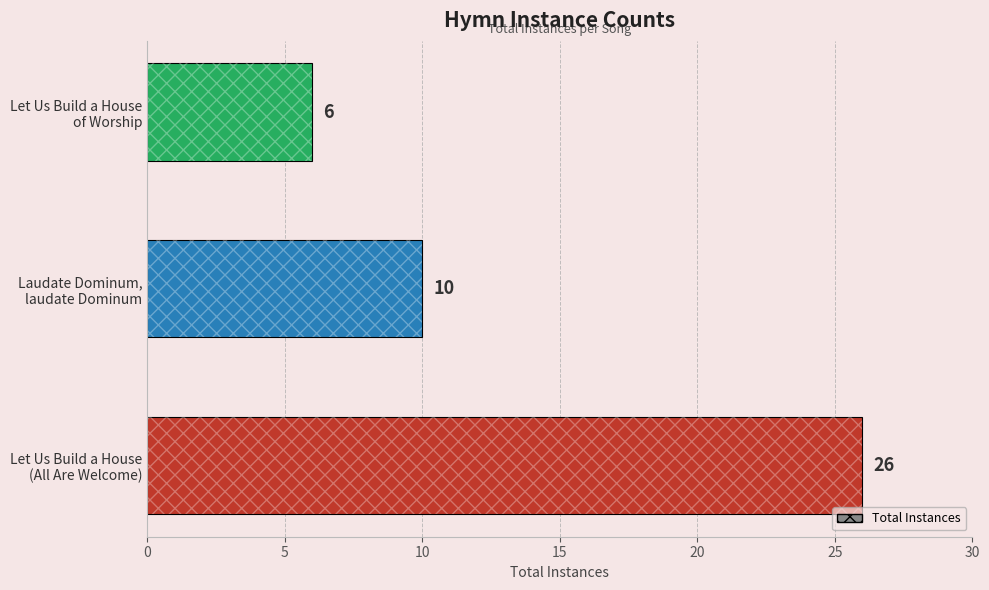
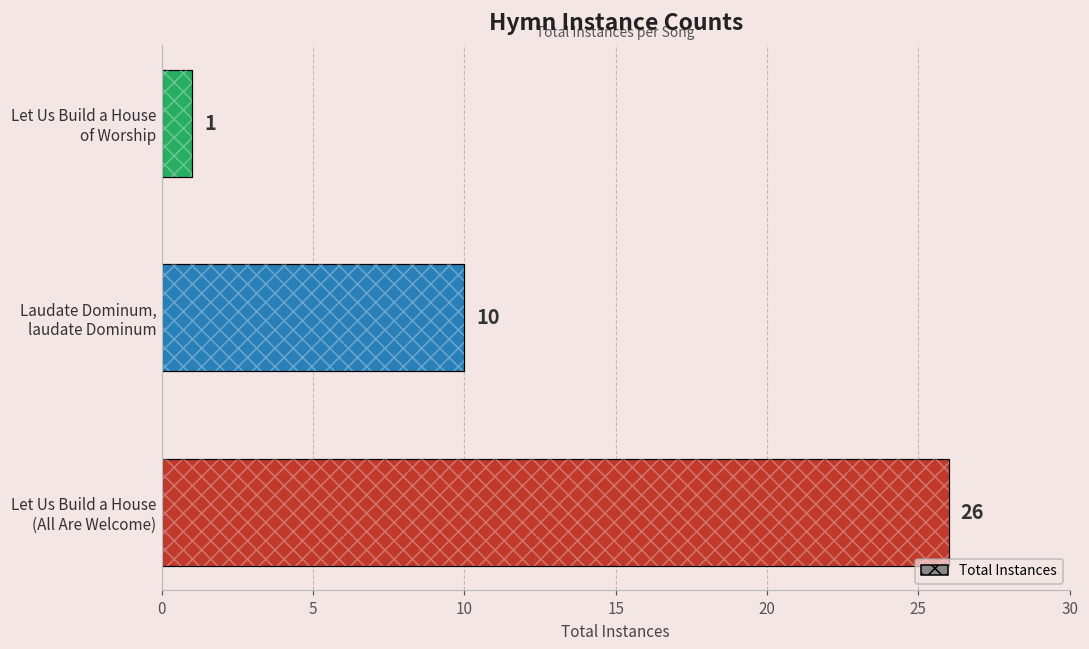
  {
-   "Let Us Build a House of Worship": 6,
+   "Let Us Build a House of Worship": 1,
    "Laudate Dominum, laudate Dominum": 10,
    "Let Us Build a House (All Are Welcome)": 26
  }
